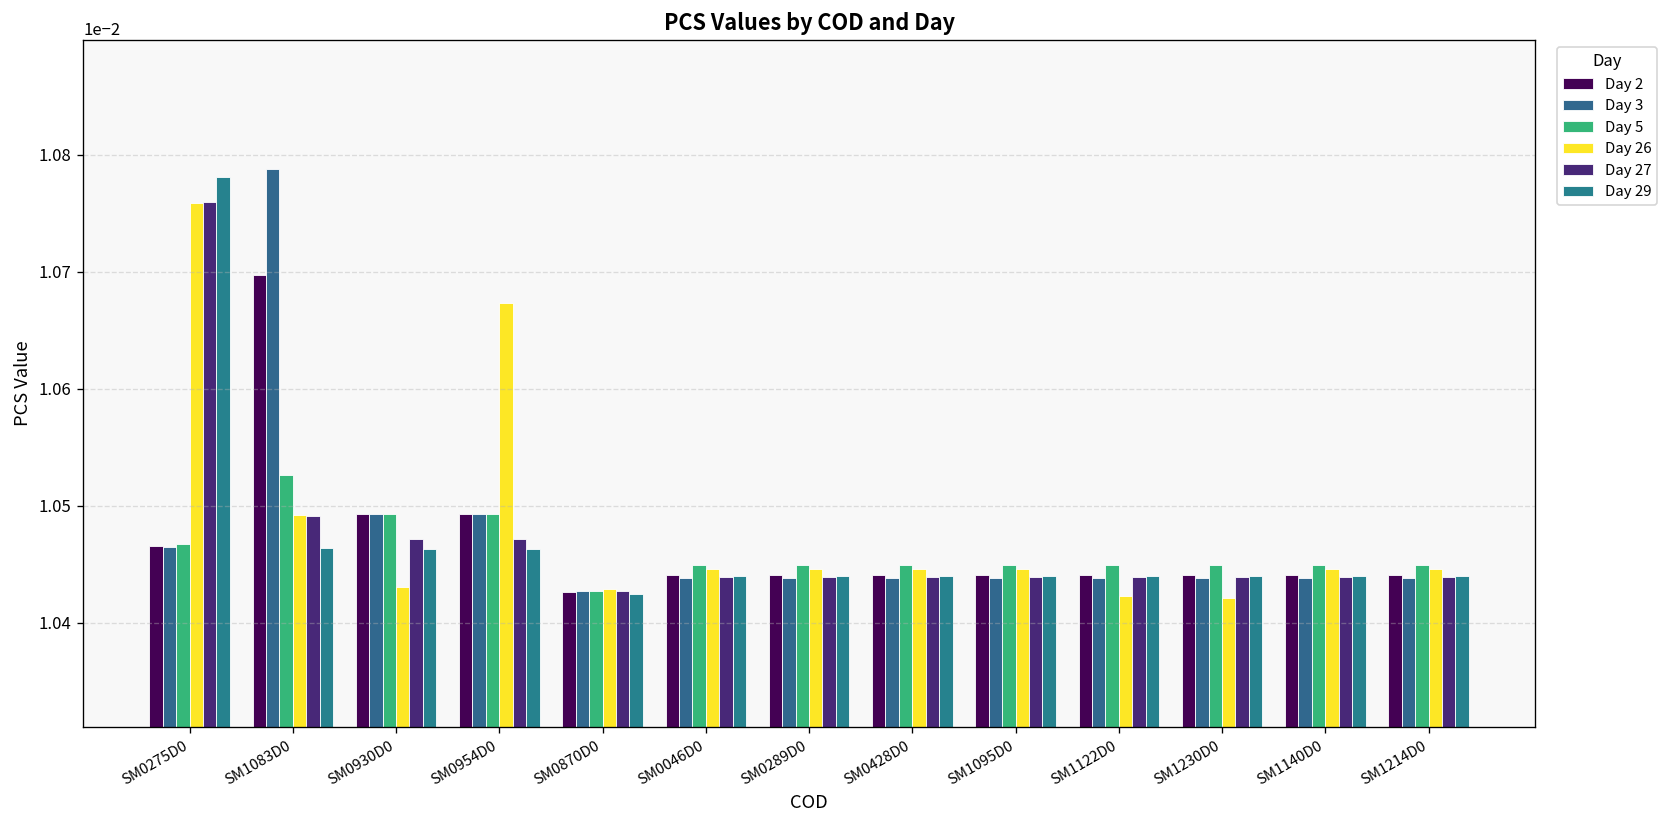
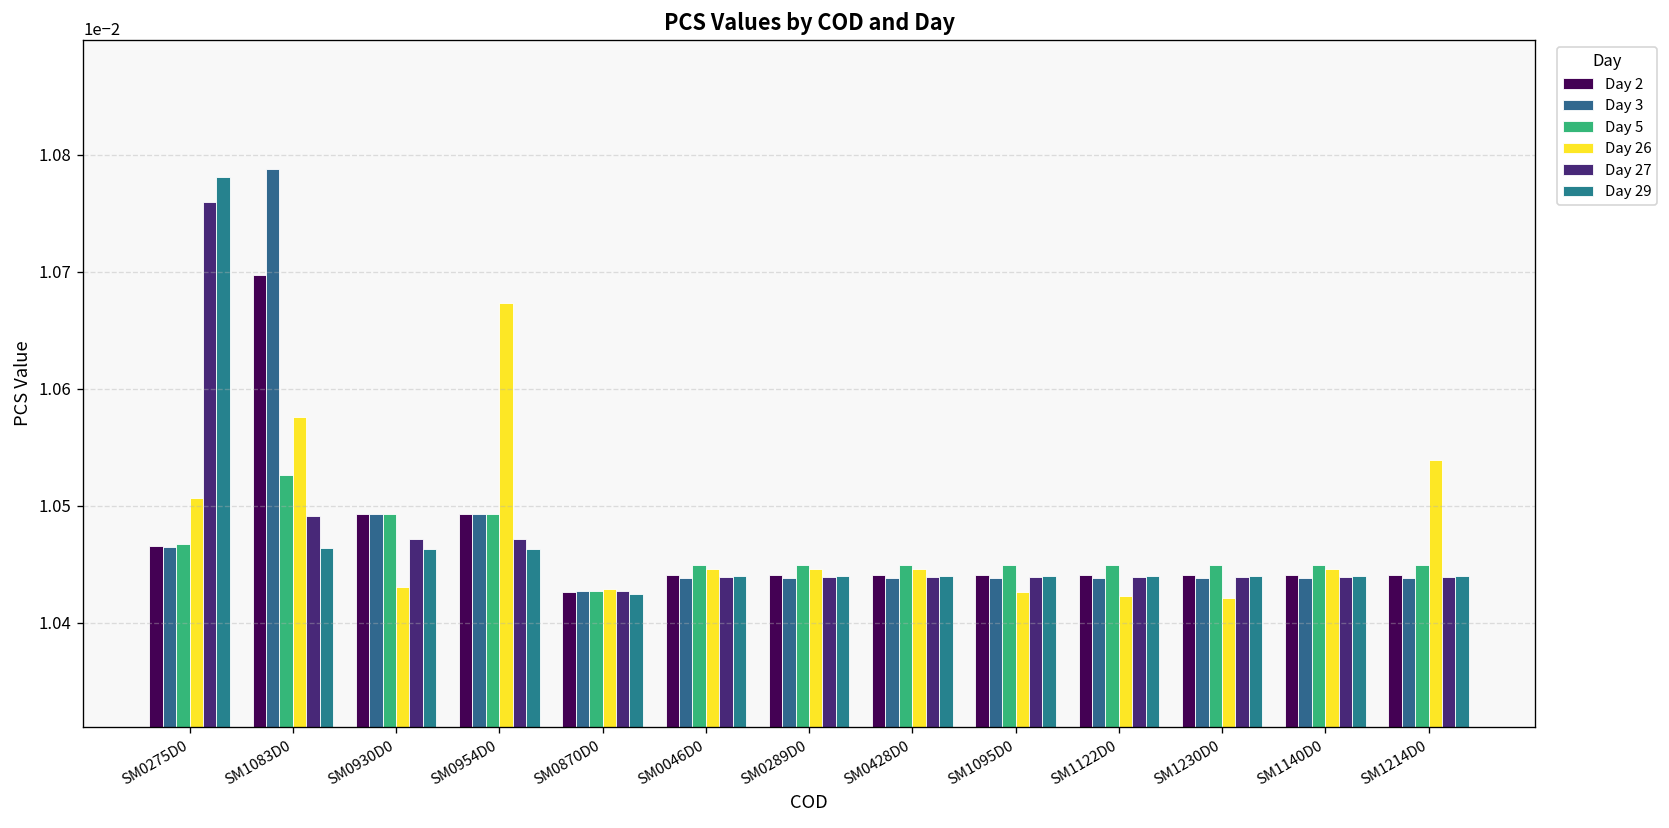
  {
    "Day 26": {
-     "SM0275D0": 0.01076,
-     "SM1083D0": 0.01049,
+     "SM0275D0": 0.01051,
+     "SM1083D0": 0.01058,
      "SM0930D0": 0.01043,
      "SM0954D0": 0.01067,
      "SM0870D0": 0.01043,
      "SM0046D0": 0.01045,
      "SM0289D0": 0.01045,
      "SM0428D0": 0.01045,
-     "SM1095D0": 0.01045,
+     "SM1095D0": 0.01043,
      "SM1122D0": 0.01042,
      "SM1230D0": 0.01042,
      "SM1140D0": 0.01045,
-     "SM1214D0": 0.01045
+     "SM1214D0": 0.01054
    }
  }
